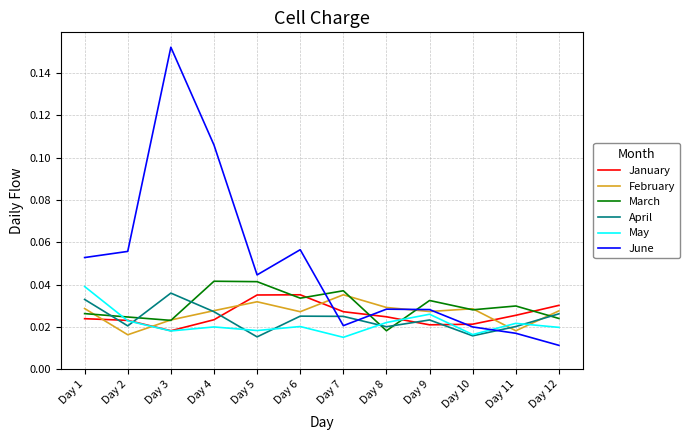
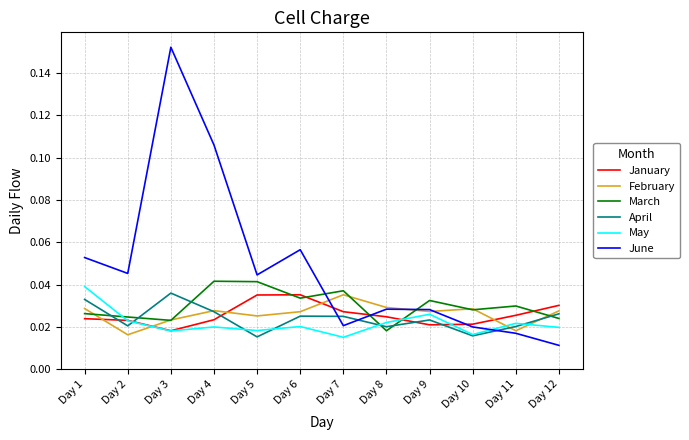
  {
    "January": {
      "Day 1": 0.024,
      "Day 4": 0.023,
      "Day 5": 0.035,
      "Day 6": 0.035,
      "Day 7": 0.027,
      "Day 8": 0.025,
      "Day 9": 0.021,
      "Day 10": 0.021,
      "Day 11": 0.026,
      "Day 12": 0.030
    },
    "February": {
      "Day 1": 0.029,
      "Day 2": 0.016,
-     "Day 5": 0.032,
+     "Day 5": 0.025,
      "Day 6": 0.027,
      "Day 7": 0.035,
      "Day 11": 0.018,
      "Day 12": 0.028
    },
    "March": {
      "Day 1": 0.026,
      "Day 2": 0.025,
      "Day 4": 0.042,
      "Day 5": 0.041,
      "Day 6": 0.034,
      "Day 7": 0.037,
      "Day 8": 0.018,
      "Day 9": 0.033,
      "Day 11": 0.030,
      "Day 12": 0.024
    },
    "April": {
      "Day 1": 0.033,
      "Day 2": 0.021,
      "Day 3": 0.036,
      "Day 5": 0.015,
      "Day 6": 0.025,
      "Day 7": 0.025,
      "Day 8": 0.020,
      "Day 9": 0.023,
      "Day 11": 0.020,
      "Day 12": 0.026
    },
    "May": {
      "Day 1": 0.039,
      "Day 4": 0.020,
      "Day 5": 0.018,
      "Day 6": 0.020,
      "Day 7": 0.015,
      "Day 8": 0.022,
      "Day 9": 0.026,
      "Day 11": 0.022,
      "Day 12": 0.020
    },
    "June": {
      "Day 1": 0.053,
-     "Day 2": 0.056,
+     "Day 2": 0.045,
      "Day 3": 0.152,
      "Day 4": 0.106,
      "Day 5": 0.045,
      "Day 6": 0.057,
      "Day 7": 0.021,
      "Day 10": 0.020,
      "Day 11": 0.017,
      "Day 12": 0.011
    }
  }
